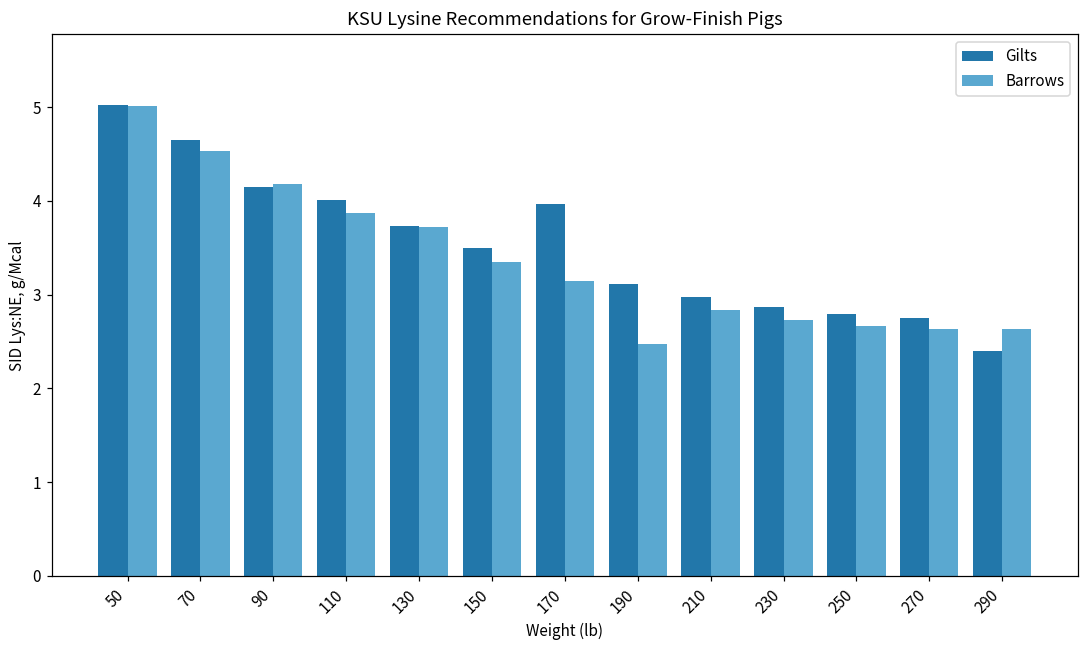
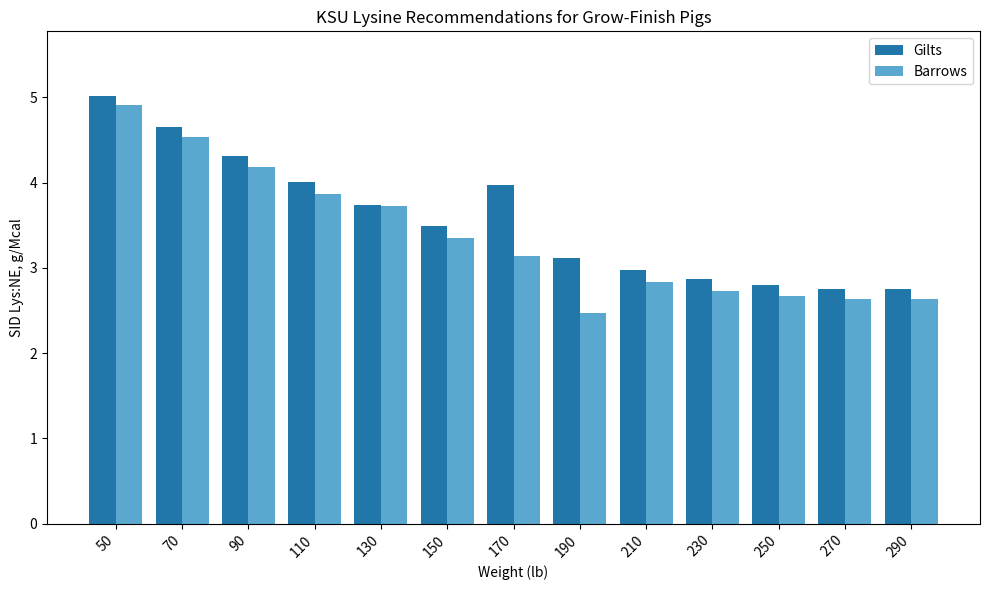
  {
    "Gilts": {
      "50": 5.0,
      "70": 4.6,
-     "90": 4.1,
+     "90": 4.3,
      "110": 4.0,
      "130": 3.7,
      "150": 3.5,
      "170": 4.0,
      "190": 3.1,
      "210": 3.0,
      "230": 2.9,
      "250": 2.8,
      "270": 2.8,
-     "290": 2.4
+     "290": 2.7
    },
    "Barrows": {
-     "50": 5.0,
+     "50": 4.9,
      "70": 4.5,
      "90": 4.2,
      "110": 3.9,
      "130": 3.7,
      "150": 3.4,
      "170": 3.1,
      "190": 2.5,
      "210": 2.8,
      "230": 2.7,
      "250": 2.7,
      "270": 2.6,
      "290": 2.6
    }
  }
